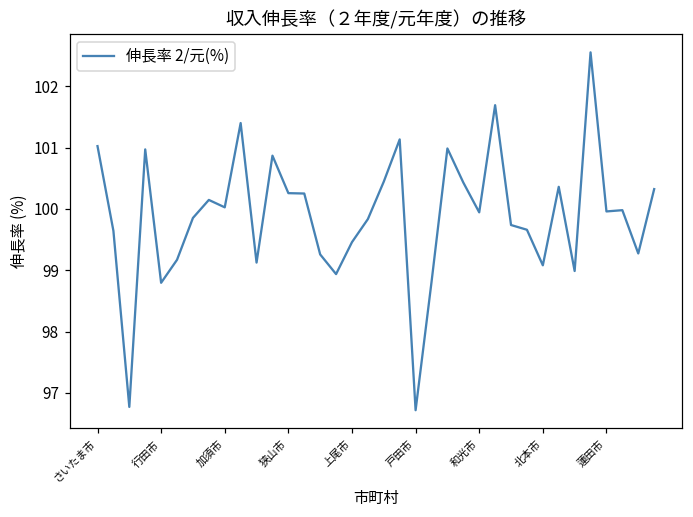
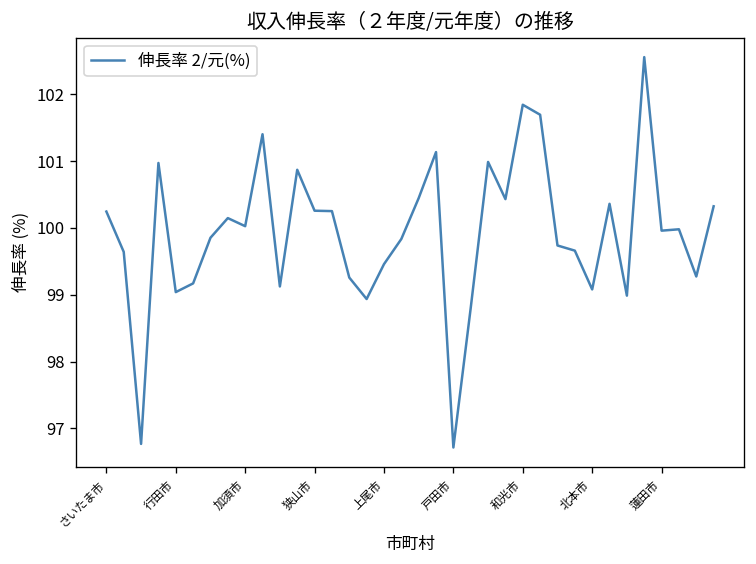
  {
-   "さいたま市": 101.0,
-   "行田市": 98.8,
+   "さいたま市": 100.2,
+   "行田市": 99.0,
    "加須市": 100.0,
    "狭山市": 100.3,
    "上尾市": 99.5,
    "戸田市": 96.7,
-   "和光市": 99.9,
+   "和光市": 101.8,
    "北本市": 99.1,
    "蓮田市": 100.0
  }
